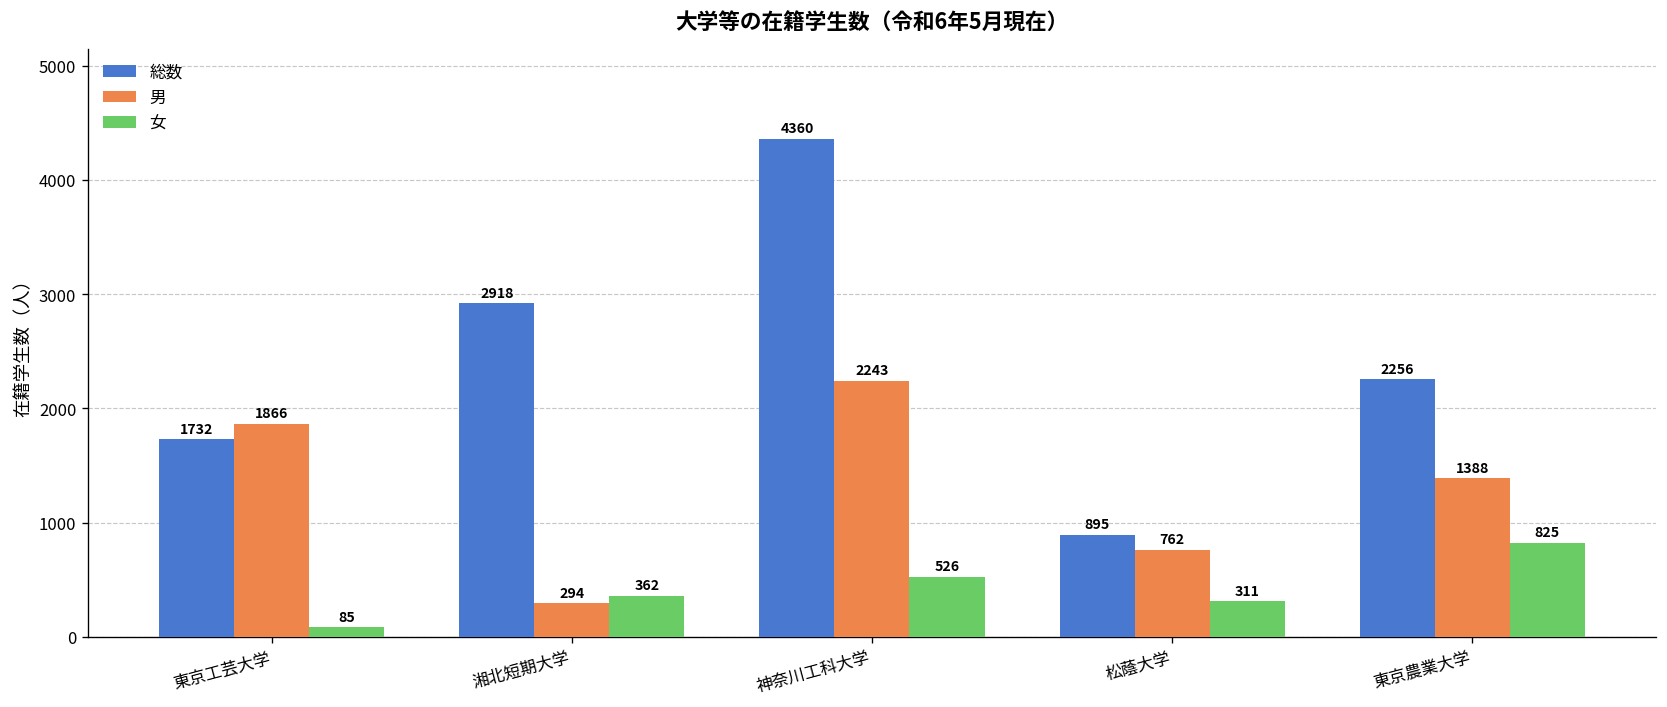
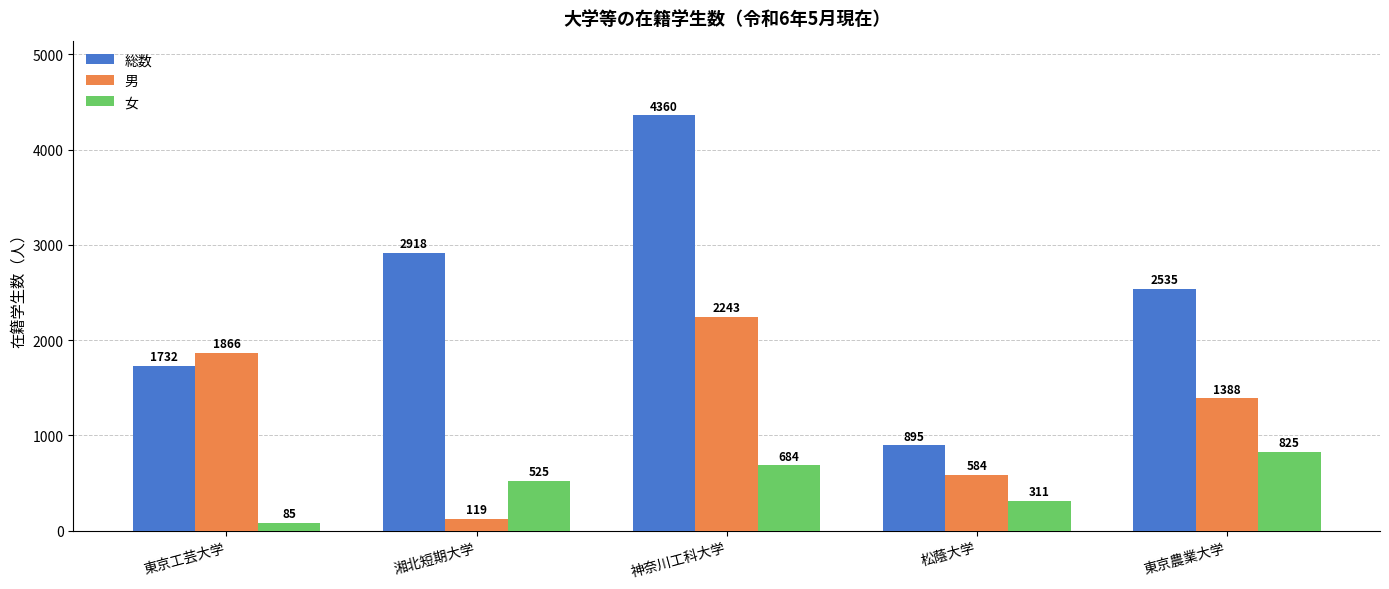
  {
    "総数": {
      "東京工芸大学": 1732,
      "湘北短期大学": 2918,
      "神奈川工科大学": 4360,
      "松蔭大学": 895,
-     "東京農業大学": 2256
+     "東京農業大学": 2535
    },
    "男": {
      "東京工芸大学": 1866,
-     "湘北短期大学": 294,
+     "湘北短期大学": 119,
      "神奈川工科大学": 2243,
-     "松蔭大学": 762,
+     "松蔭大学": 584,
      "東京農業大学": 1388
    },
    "女": {
      "東京工芸大学": 85,
-     "湘北短期大学": 362,
-     "神奈川工科大学": 526,
+     "湘北短期大学": 525,
+     "神奈川工科大学": 684,
      "松蔭大学": 311,
      "東京農業大学": 825
    }
  }
